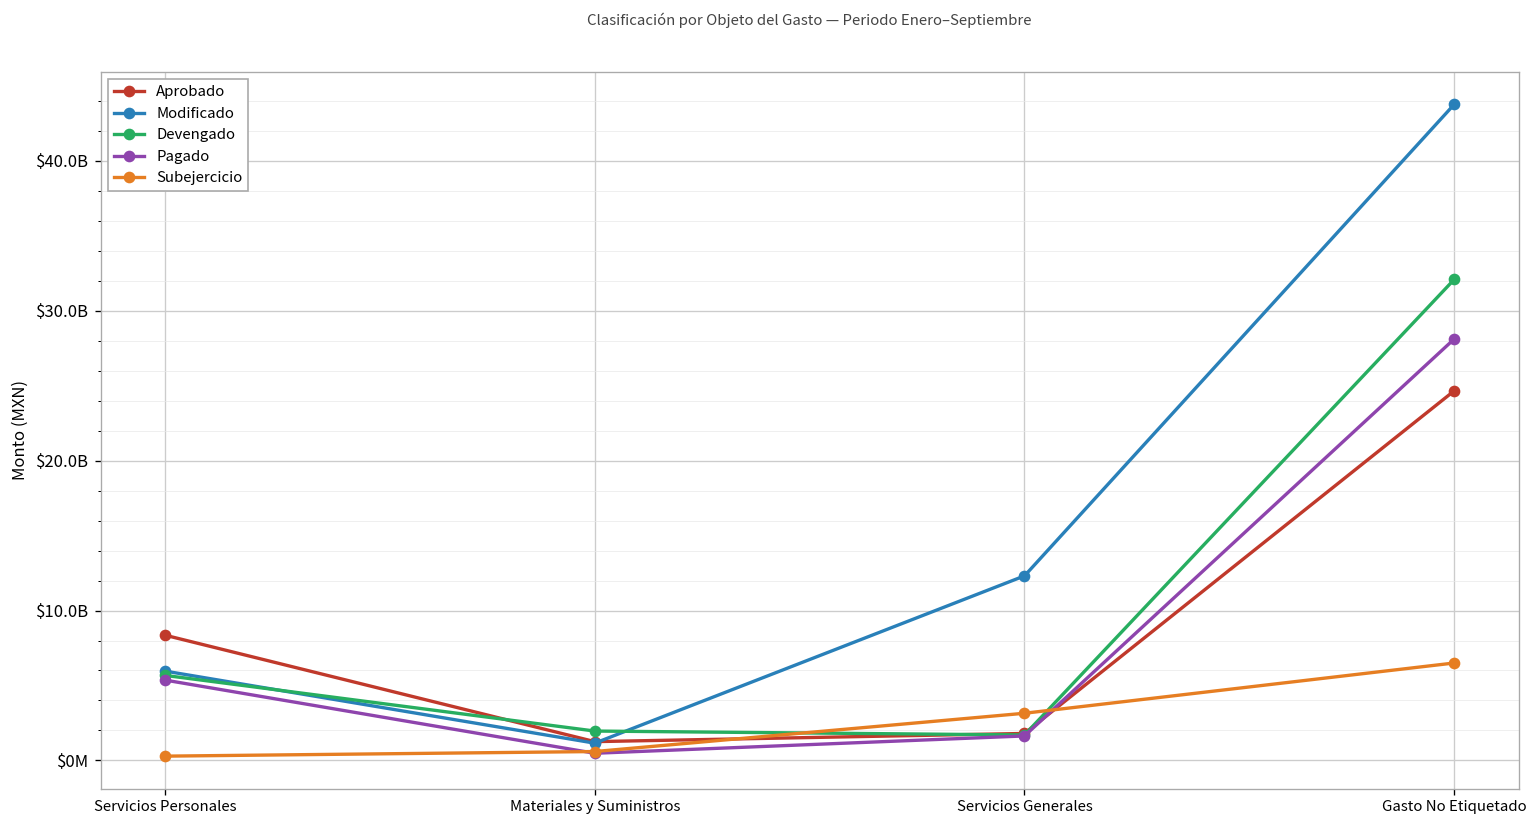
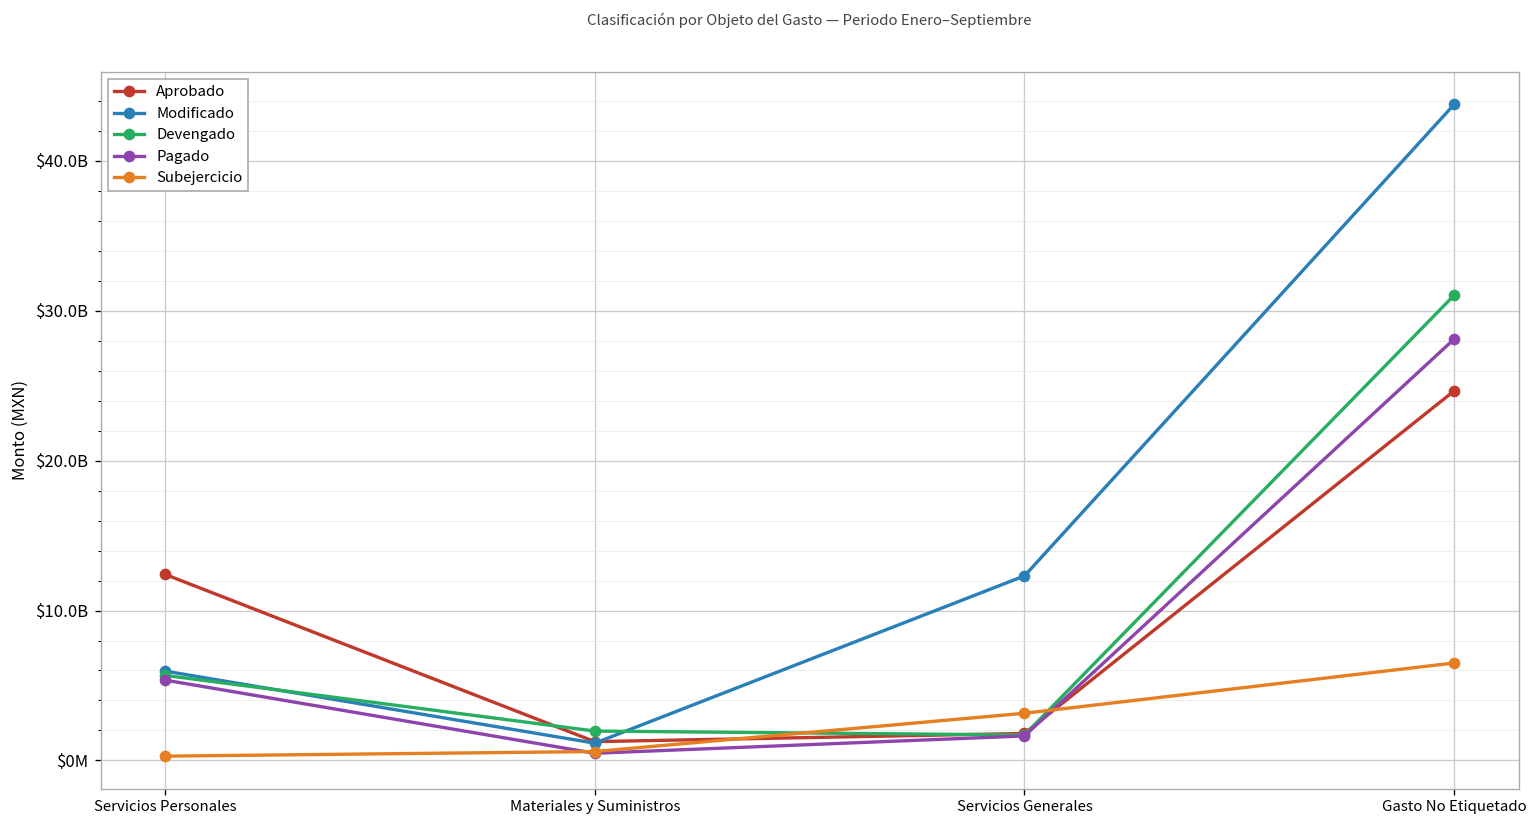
  {
    "Aprobado": {
-     "Servicios Personales": "$8400000000",
+     "Servicios Personales": "$12400000000",
      "Gasto No Etiquetado": "$24700000000"
    },
    "Modificado": {
      "Servicios Personales": "$6000000000",
      "Servicios Generales": "$12300000000",
      "Gasto No Etiquetado": "$43800000000"
    },
    "Devengado": {
      "Servicios Personales": "$5700000000",
      "Materiales y Suministros": "$2000000000",
-     "Gasto No Etiquetado": "$32100000000"
+     "Gasto No Etiquetado": "$31000000000"
    },
    "Pagado": {
      "Servicios Personales": "$5400000000",
      "Gasto No Etiquetado": "$28100000000"
    },
    "Subejercicio": {
      "Servicios Personales": "$300000000",
      "Servicios Generales": "$3100000000",
      "Gasto No Etiquetado": "$6500000000"
    }
  }
